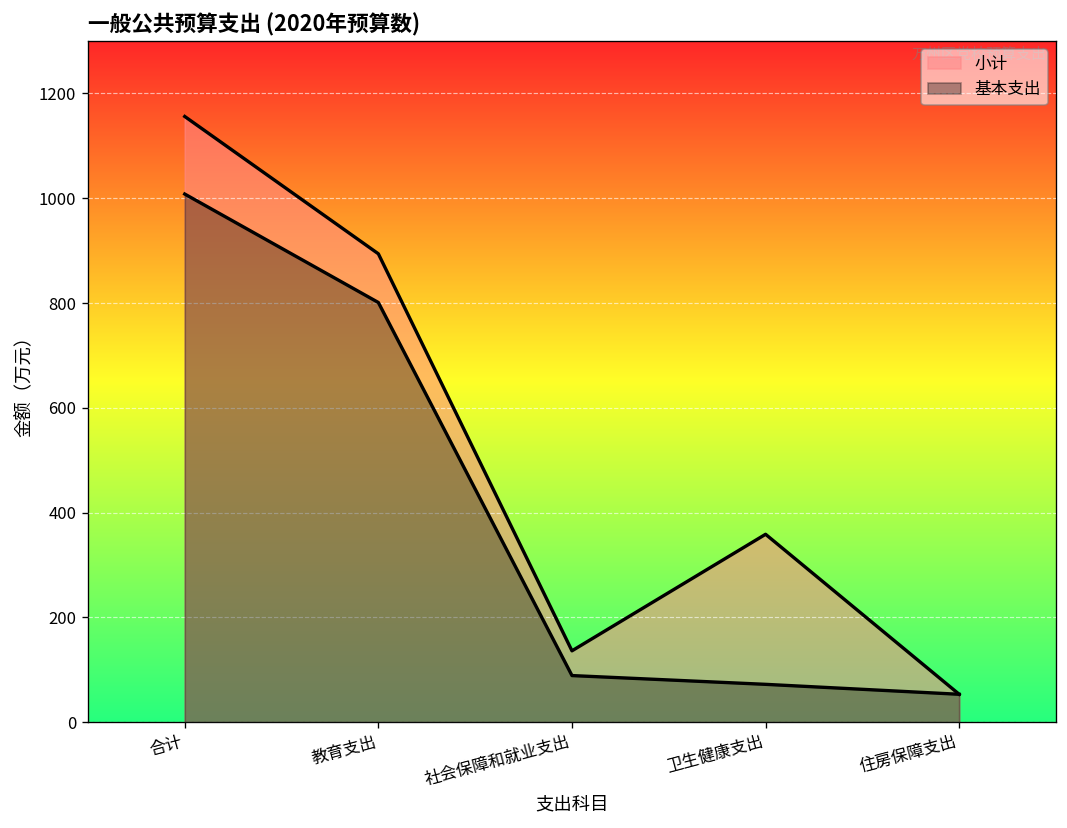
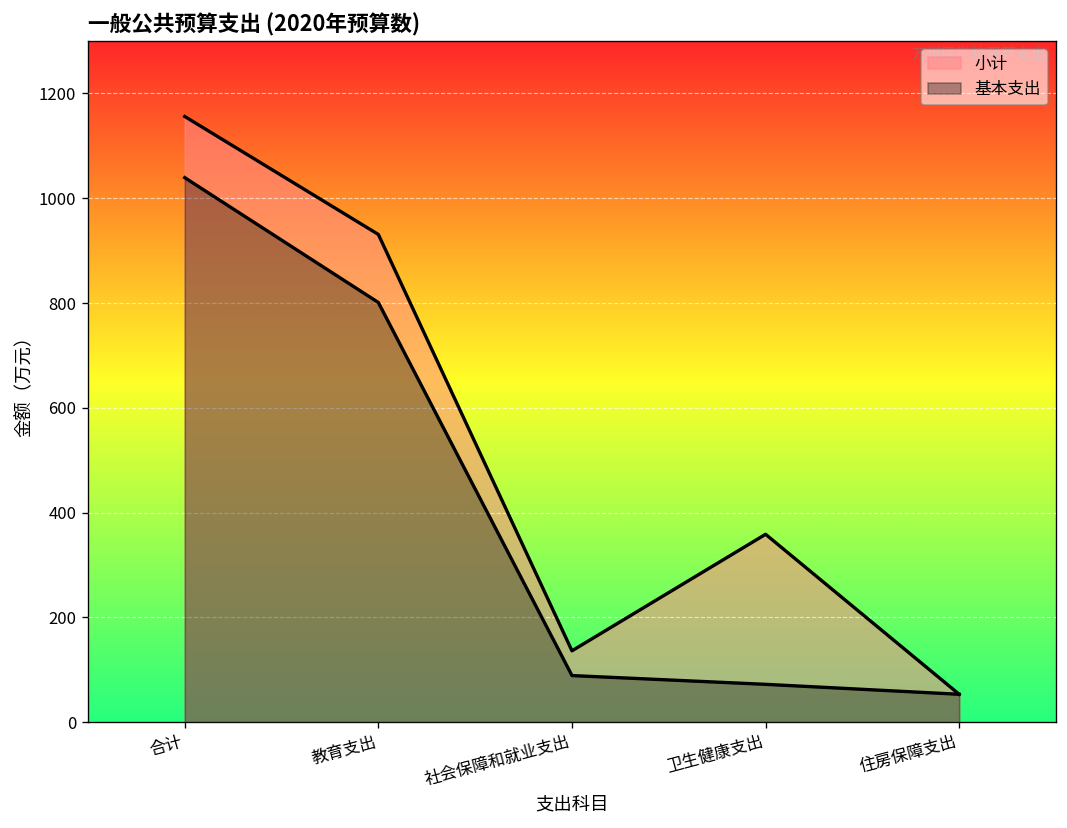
  {
    "小计": {
      "合计": 1160,
-     "教育支出": 890,
+     "教育支出": 930,
      "社会保障和就业支出": 140,
      "卫生健康支出": 360
    },
    "基本支出": {
-     "合计": 1010,
+     "合计": 1040,
      "教育支出": 800,
      "社会保障和就业支出": 90,
      "卫生健康支出": 70
    }
  }
